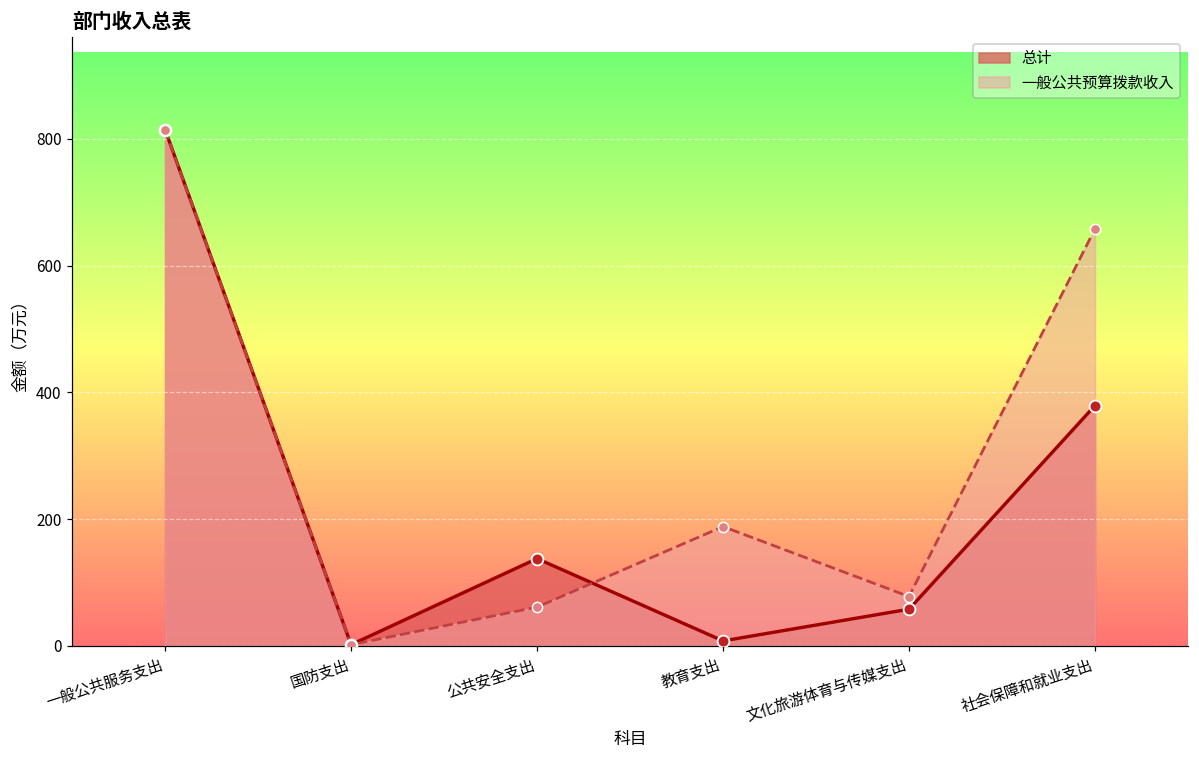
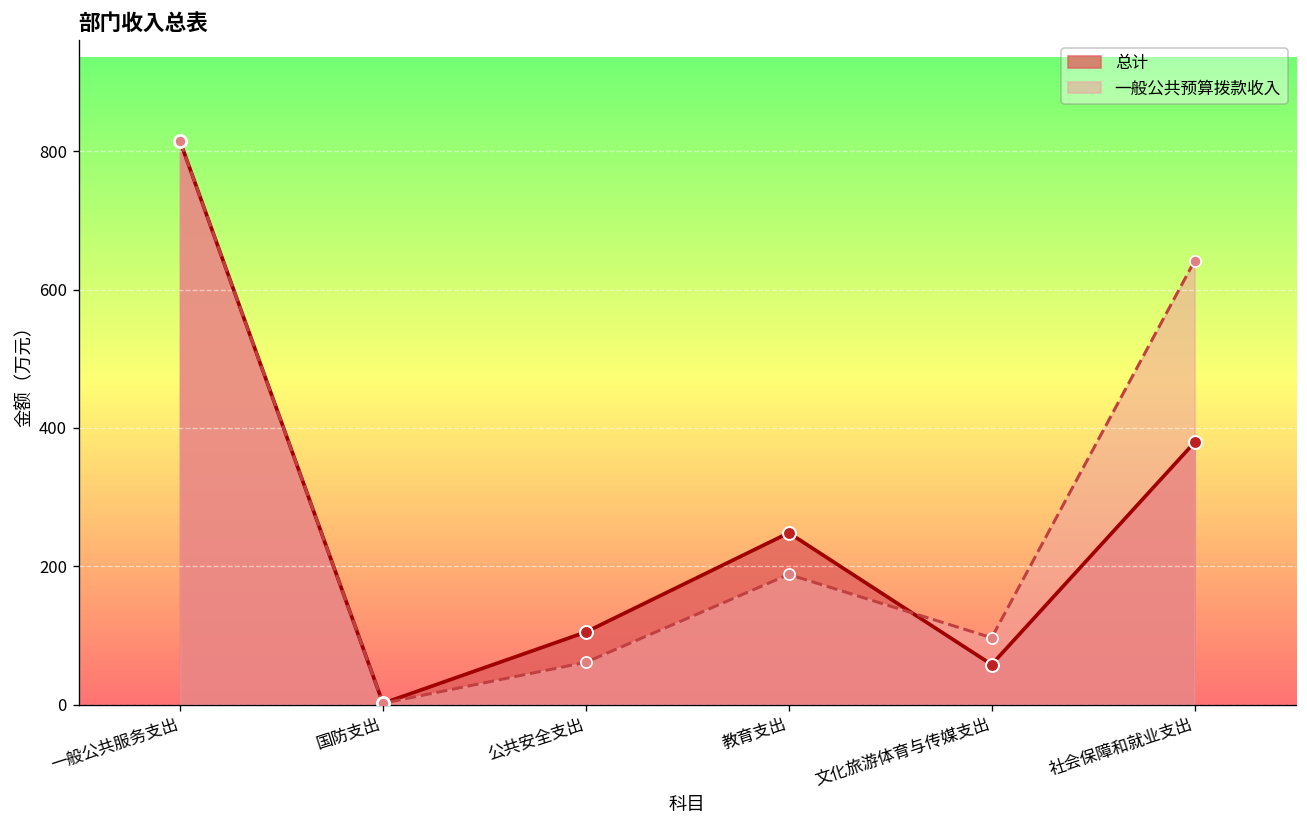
  {
    "总计": {
-     "公共安全支出": 140,
-     "教育支出": 10,
+     "公共安全支出": 110,
+     "教育支出": 250,
      "文化旅游体育与传媒支出": 60,
      "社会保障和就业支出": 380
    },
    "一般公共预算拨款收入": {
      "公共安全支出": 60,
      "教育支出": 190,
-     "文化旅游体育与传媒支出": 80,
-     "社会保障和就业支出": 660
+     "文化旅游体育与传媒支出": 100,
+     "社会保障和就业支出": 640
    }
  }
